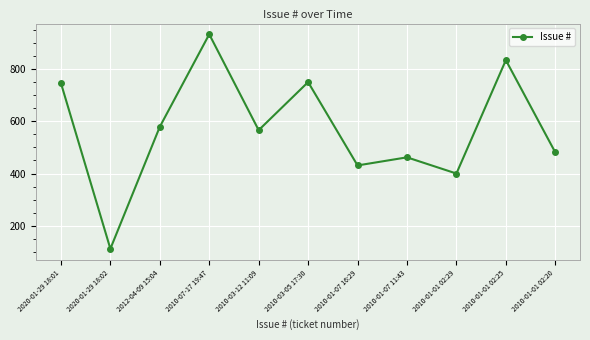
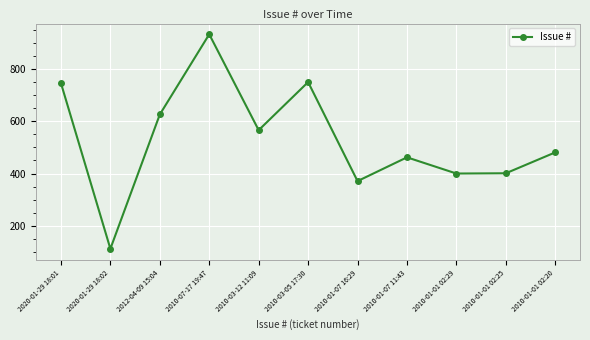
  {
    "2020-01-29 18:01": 750,
    "2020-01-29 18:02": 110,
-   "2012-04-09 15:04": 580,
+   "2012-04-09 15:04": 630,
    "2010-07-17 19:47": 930,
    "2010-03-12 11:09": 570,
    "2010-03-05 17:30": 750,
-   "2010-01-07 16:29": 430,
+   "2010-01-07 16:29": 370,
    "2010-01-07 11:43": 460,
    "2010-01-01 02:29": 400,
-   "2010-01-01 02:25": 830,
+   "2010-01-01 02:25": 400,
    "2010-01-01 02:20": 480
  }
